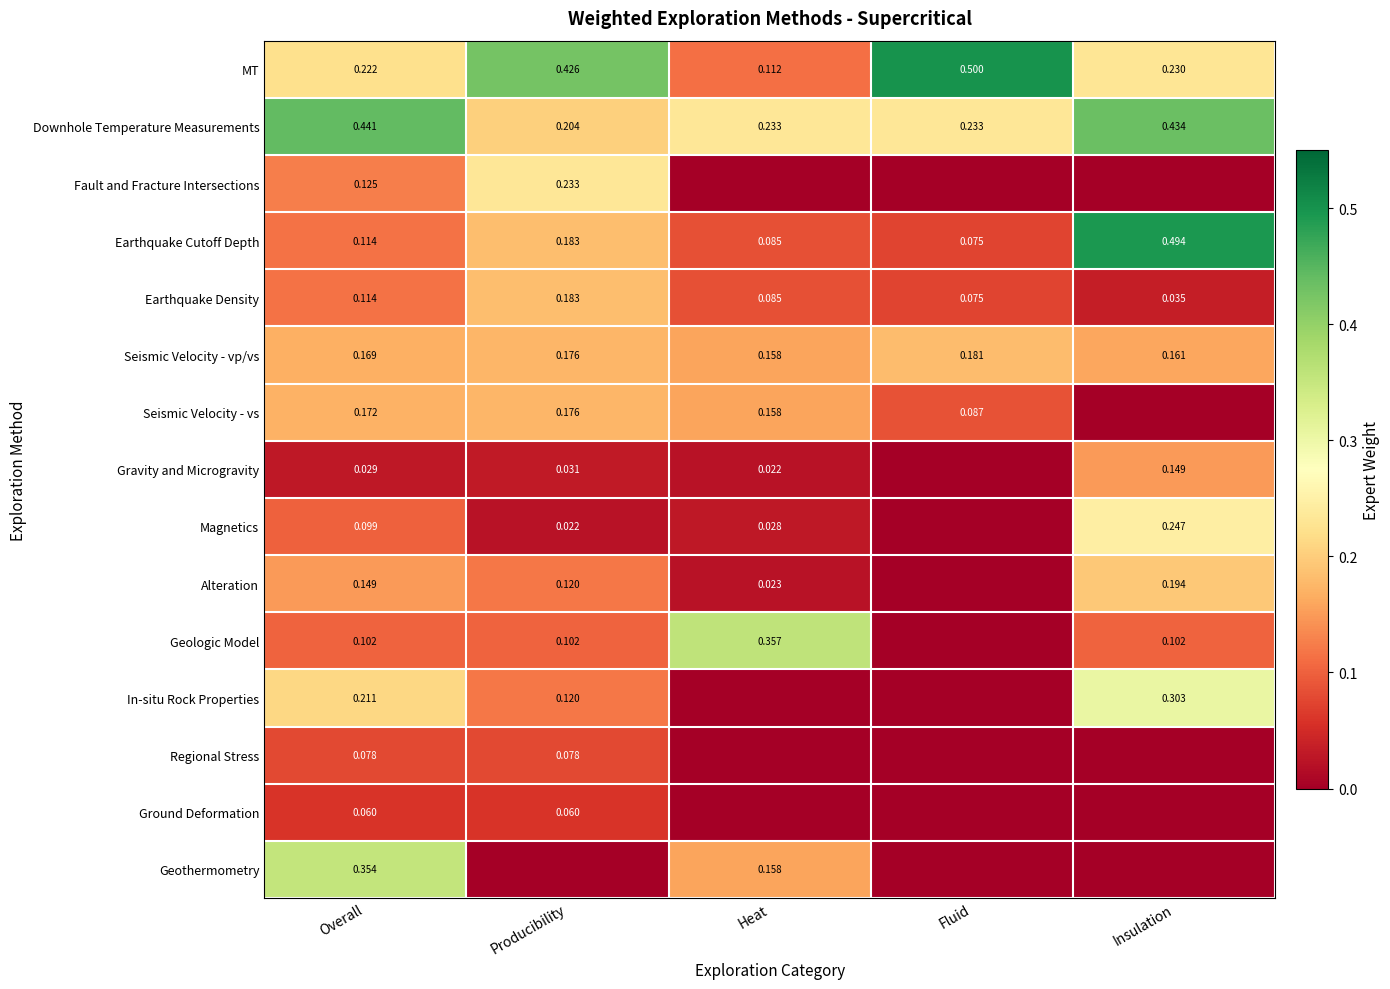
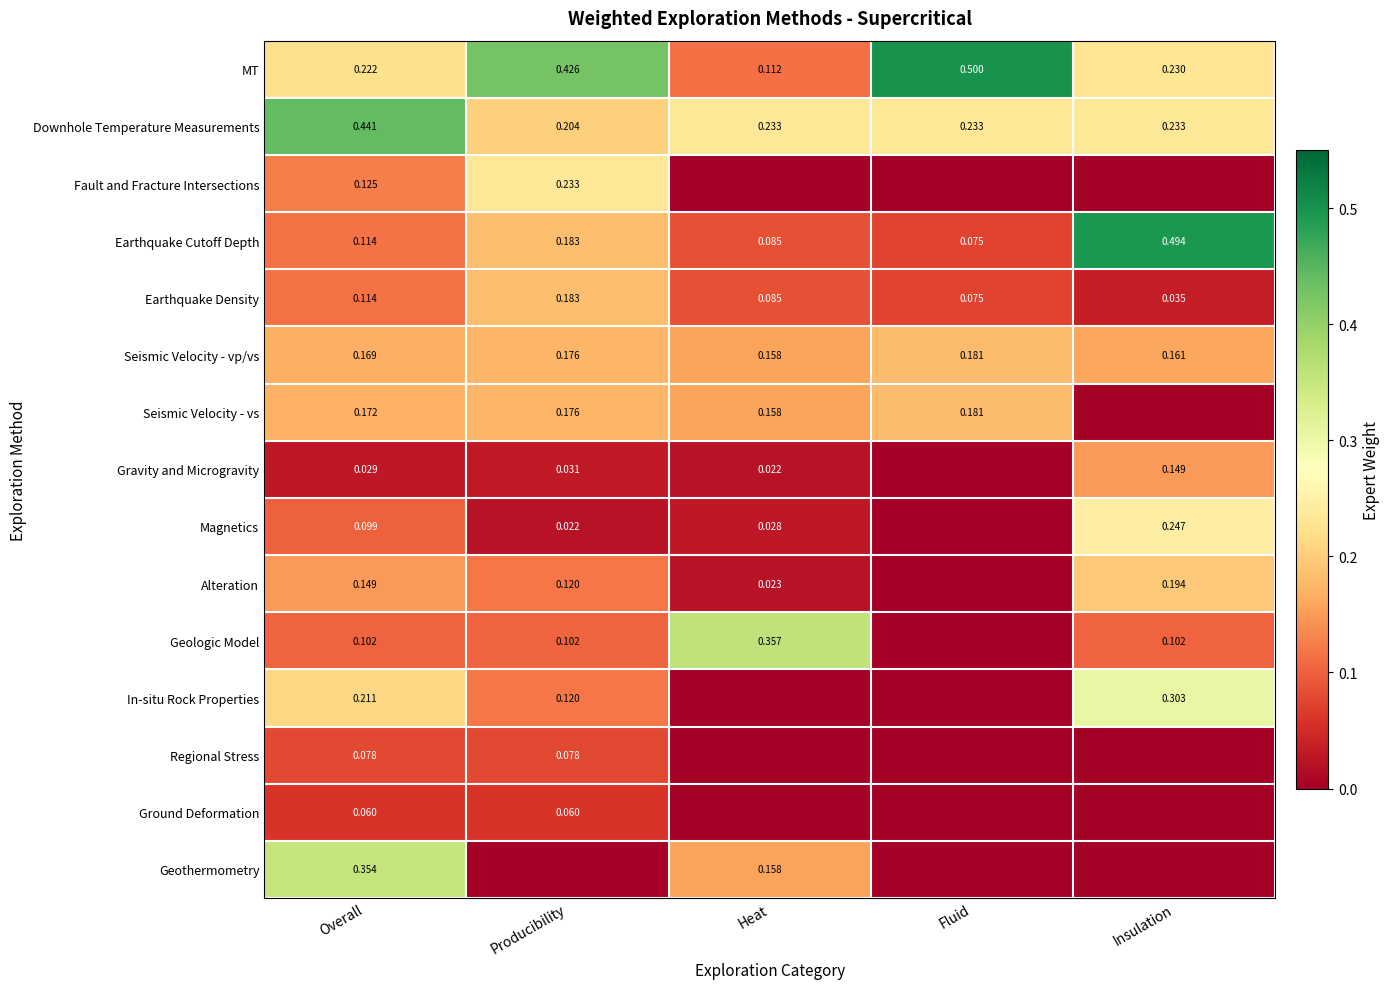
  {
    "MT": {
      "Overall": 0.222,
      "Producibility": 0.426,
      "Heat": 0.112,
      "Fluid": 0.500,
      "Insulation": 0.230
    },
    "Downhole Temperature Measurements": {
      "Overall": 0.441,
      "Producibility": 0.204,
      "Heat": 0.233,
      "Fluid": 0.233,
-     "Insulation": 0.434
+     "Insulation": 0.233
    },
    "Fault and Fracture Intersections": {
      "Overall": 0.125,
      "Producibility": 0.233
    },
    "Earthquake Cutoff Depth": {
      "Overall": 0.114,
      "Producibility": 0.183,
      "Heat": 0.085,
      "Fluid": 0.075,
      "Insulation": 0.494
    },
    "Earthquake Density": {
      "Overall": 0.114,
      "Producibility": 0.183,
      "Heat": 0.085,
      "Fluid": 0.075,
      "Insulation": 0.035
    },
    "Seismic Velocity - vp/vs": {
      "Overall": 0.169,
      "Producibility": 0.176,
      "Heat": 0.158,
      "Fluid": 0.181,
      "Insulation": 0.161
    },
    "Seismic Velocity - vs": {
      "Overall": 0.172,
      "Producibility": 0.176,
      "Heat": 0.158,
-     "Fluid": 0.087
+     "Fluid": 0.181
    },
    "Gravity and Microgravity": {
      "Overall": 0.029,
      "Producibility": 0.031,
      "Heat": 0.022,
      "Insulation": 0.149
    },
    "Magnetics": {
      "Overall": 0.099,
      "Producibility": 0.022,
      "Heat": 0.028,
      "Insulation": 0.247
    },
    "Alteration": {
      "Overall": 0.149,
      "Producibility": 0.120,
      "Heat": 0.023,
      "Insulation": 0.194
    },
    "Geologic Model": {
      "Overall": 0.102,
      "Producibility": 0.102,
      "Heat": 0.357,
      "Insulation": 0.102
    },
    "In-situ Rock Properties": {
      "Overall": 0.211,
      "Producibility": 0.120,
      "Insulation": 0.303
    },
    "Regional Stress": {
      "Overall": 0.078,
      "Producibility": 0.078
    },
    "Ground Deformation": {
      "Overall": 0.060,
      "Producibility": 0.060
    },
    "Geothermometry": {
      "Overall": 0.354,
      "Heat": 0.158
    }
  }
